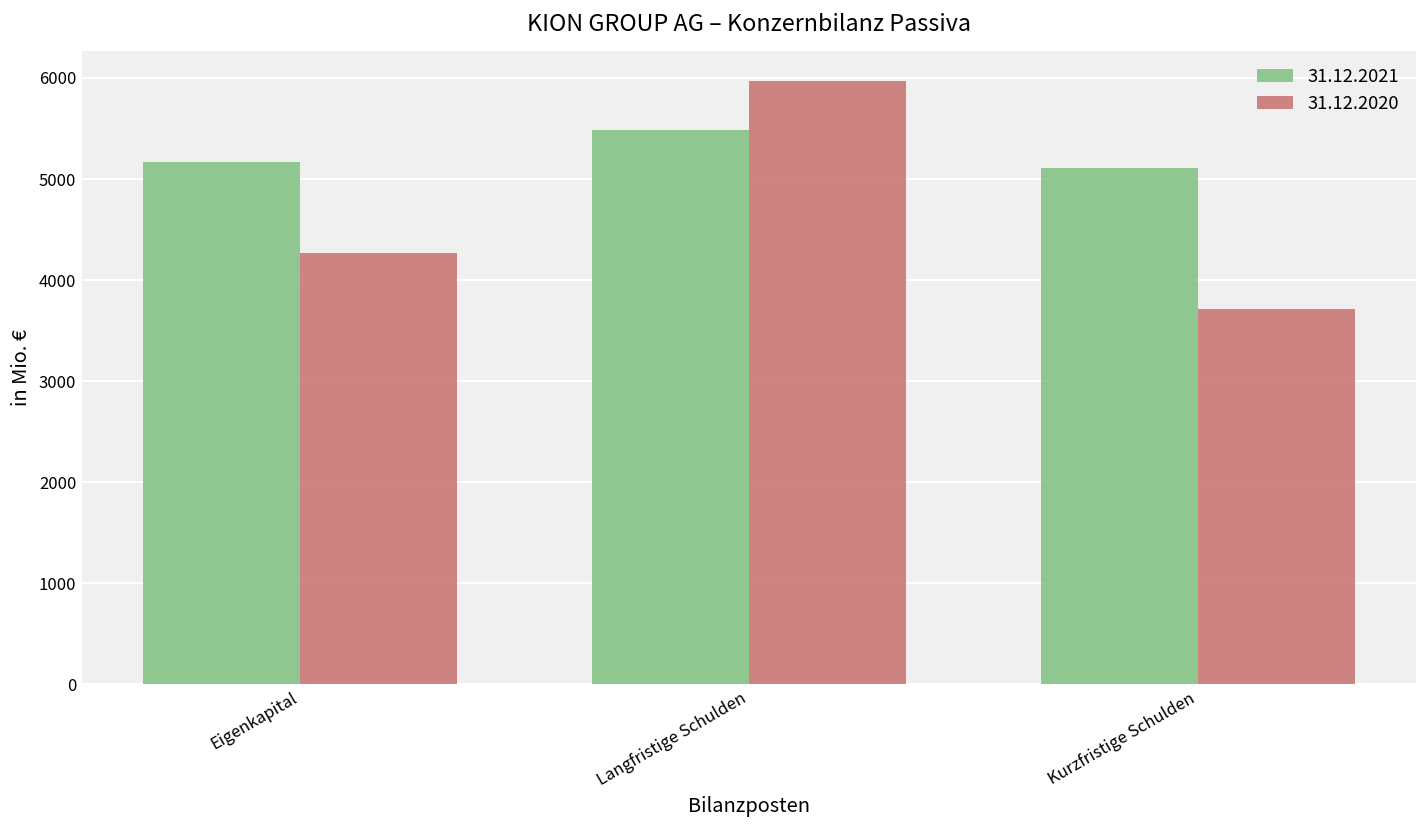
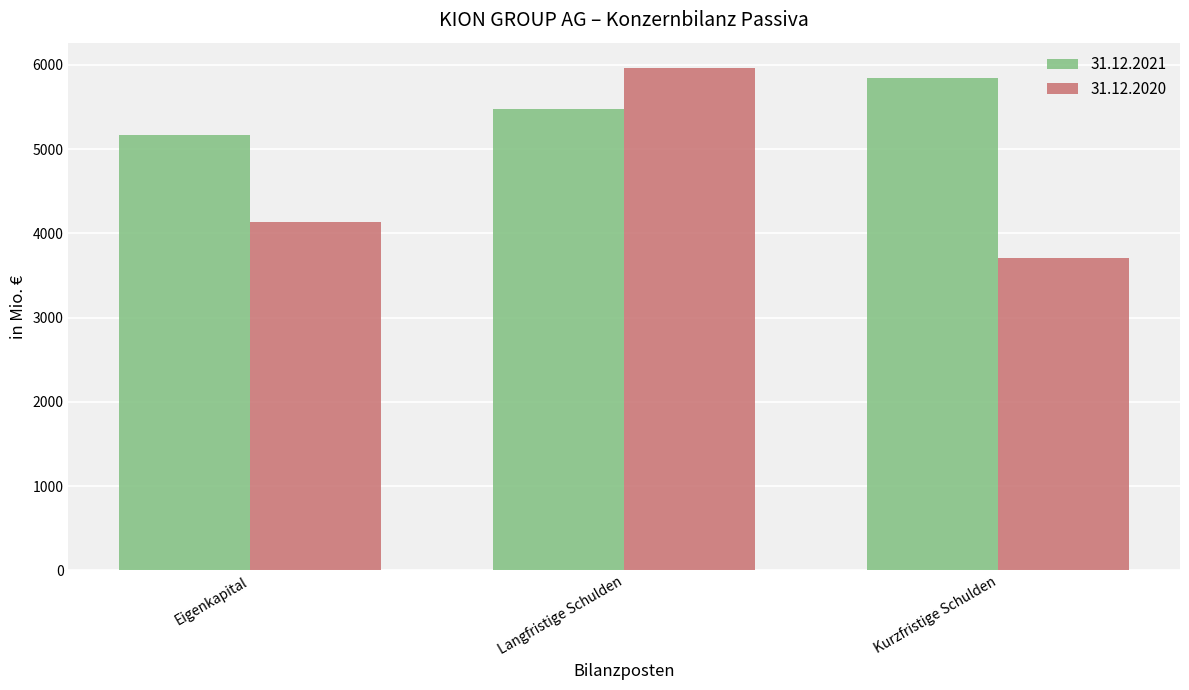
  {
    "31.12.2021": {
      "Eigenkapital": 5200,
      "Langfristige Schulden": 5500,
-     "Kurzfristige Schulden": 5100
+     "Kurzfristige Schulden": 5800
    },
    "31.12.2020": {
-     "Eigenkapital": 4300,
+     "Eigenkapital": 4100,
      "Langfristige Schulden": 6000,
      "Kurzfristige Schulden": 3700
    }
  }
